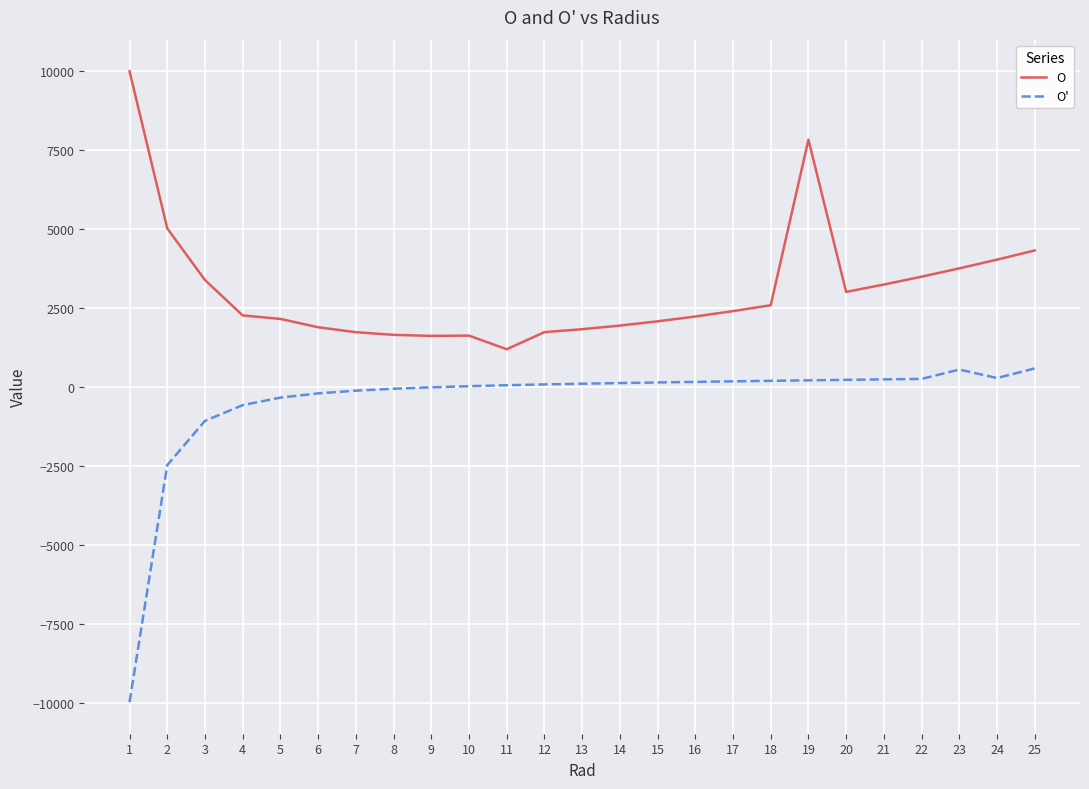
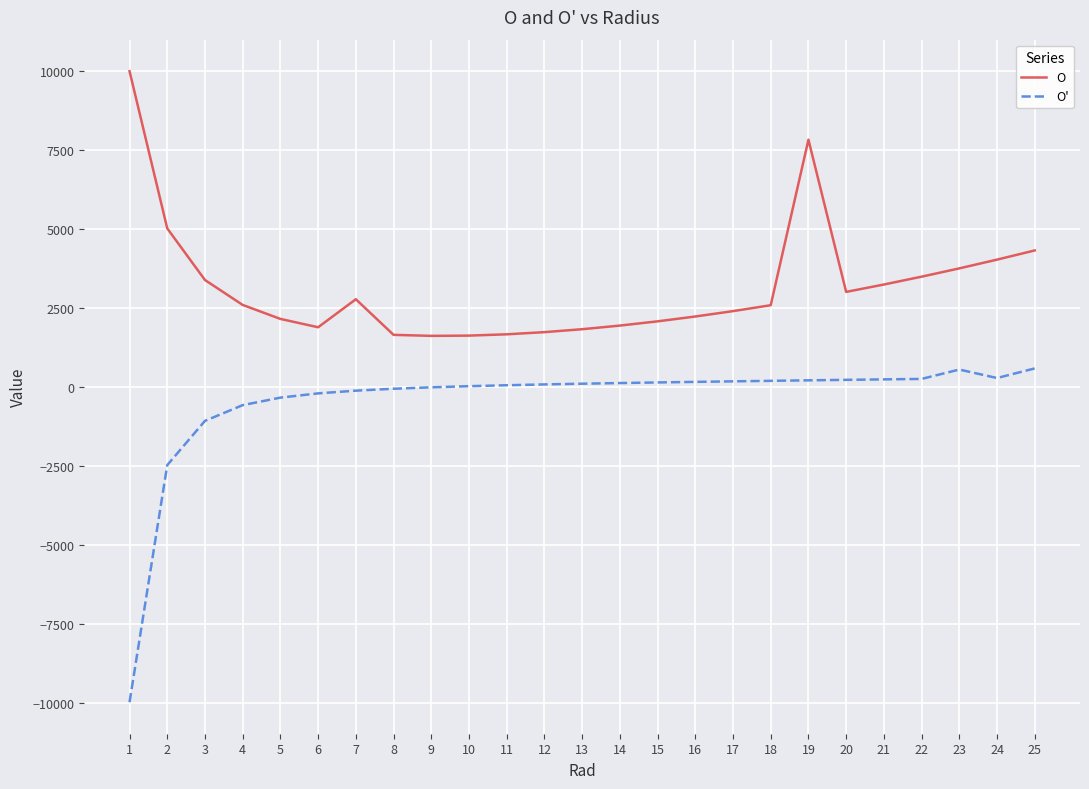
  {
    "O": {
      "1": 10000,
      "2": 5000,
      "3": 3400,
-     "4": 2300,
+     "4": 2600,
      "5": 2200,
      "6": 1900,
-     "7": 1700,
+     "7": 2800,
      "8": 1700,
      "9": 1600,
      "10": 1600,
-     "11": 1200,
+     "11": 1700,
      "12": 1700,
      "13": 1800,
      "14": 1900,
      "15": 2100,
      "16": 2200,
      "17": 2400,
      "18": 2600,
      "19": 7800,
      "20": 3000,
      "21": 3200,
      "22": 3500,
      "23": 3800,
      "24": 4000,
      "25": 4300
    },
    "O'": {
      "1": -10000,
      "2": -2500,
      "3": -1100,
      "4": -600,
      "5": -300,
      "6": -200,
      "7": -100,
      "8": -100,
      "9": 0,
      "10": 0,
      "11": 100,
      "12": 100,
      "13": 100,
      "14": 100,
      "15": 100,
      "16": 200,
      "17": 200,
      "18": 200,
      "19": 200,
      "20": 200,
      "21": 200,
      "22": 300,
      "23": 600,
      "24": 300,
      "25": 600
    }
  }
